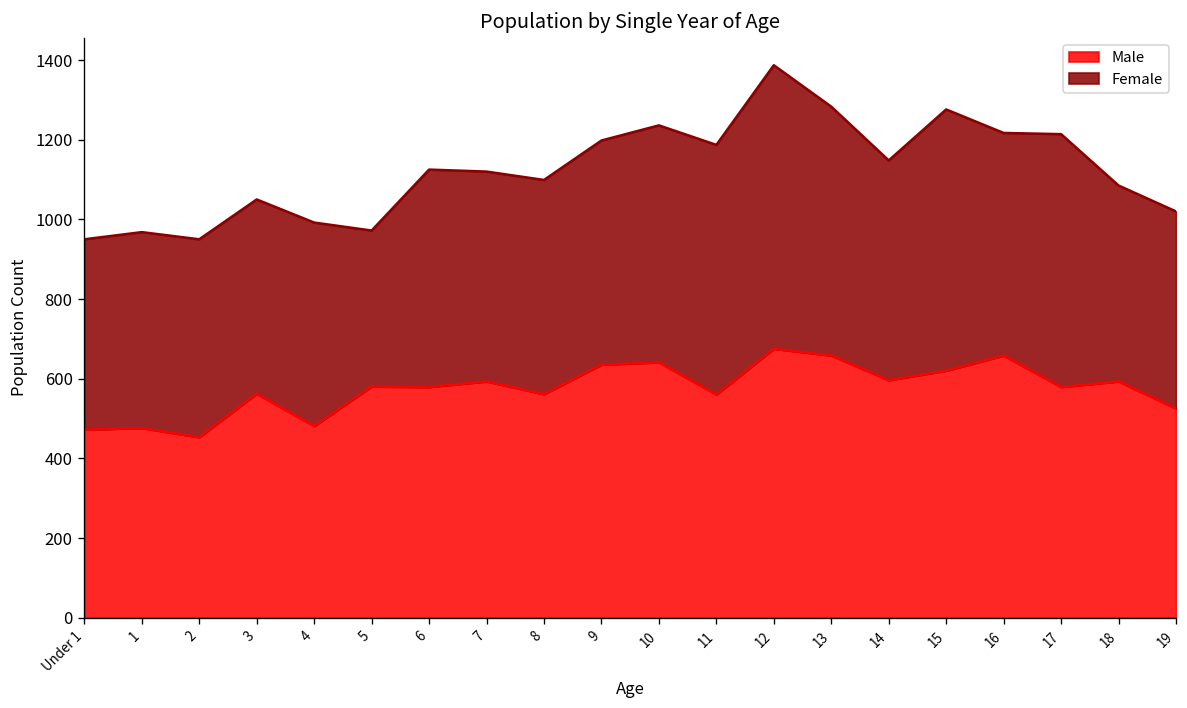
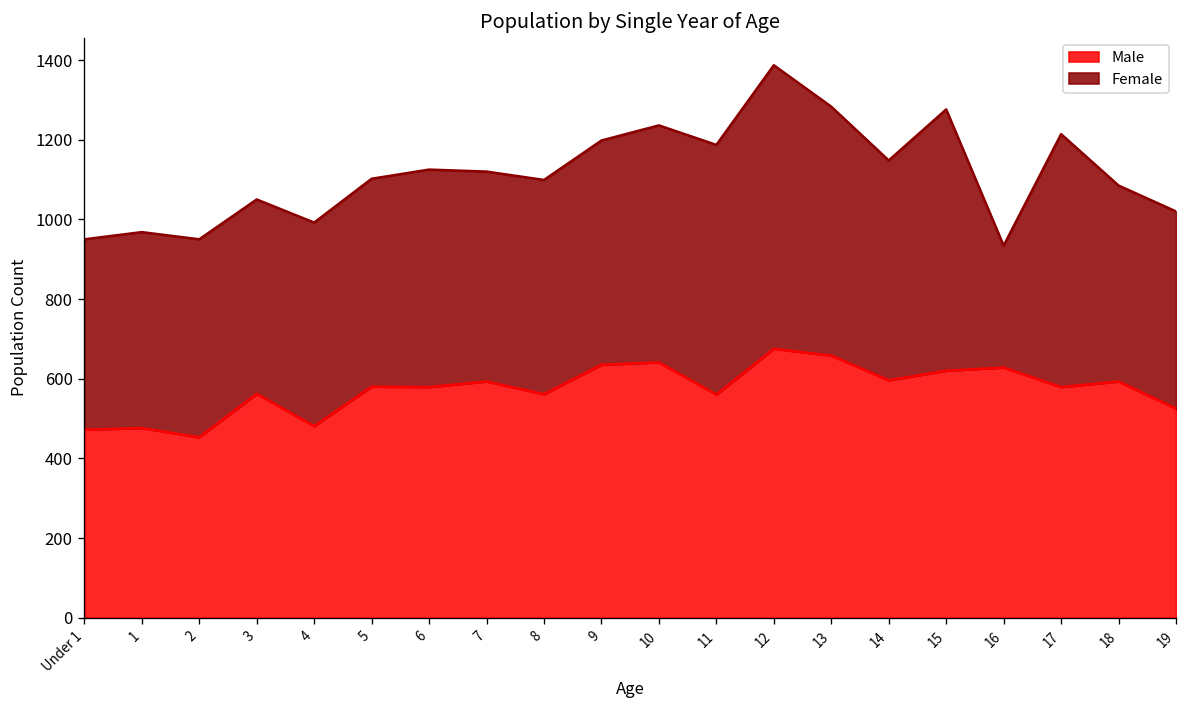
  {
    "Male": {
      "Under 1": 470,
      "1": 480,
      "2": 450,
      "3": 560,
      "4": 480,
      "5": 580,
      "6": 580,
      "7": 590,
      "8": 560,
      "9": 640,
      "10": 640,
      "11": 560,
      "12": 680,
      "13": 660,
      "14": 600,
      "15": 620,
-     "16": 660,
+     "16": 630,
      "17": 580,
      "18": 590,
      "19": 530
    },
    "Female": {
      "Under 1": 480,
      "1": 490,
      "2": 500,
      "3": 490,
      "4": 510,
-     "5": 390,
+     "5": 520,
      "6": 550,
      "7": 530,
      "8": 540,
      "9": 560,
      "10": 600,
      "11": 630,
      "12": 710,
      "13": 630,
      "14": 550,
      "15": 660,
-     "16": 560,
+     "16": 310,
      "17": 640,
      "18": 490,
      "19": 500
    }
  }
